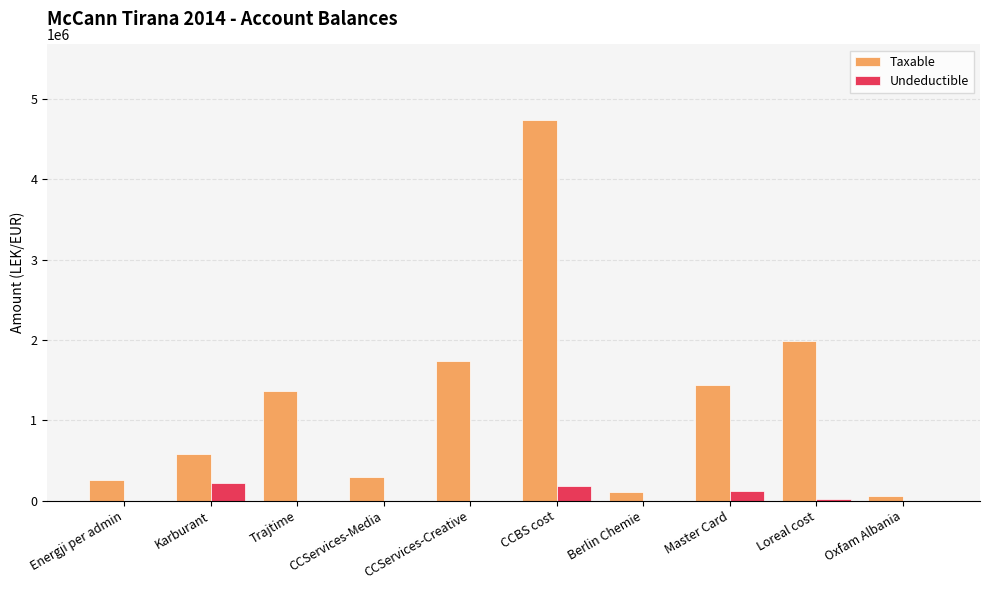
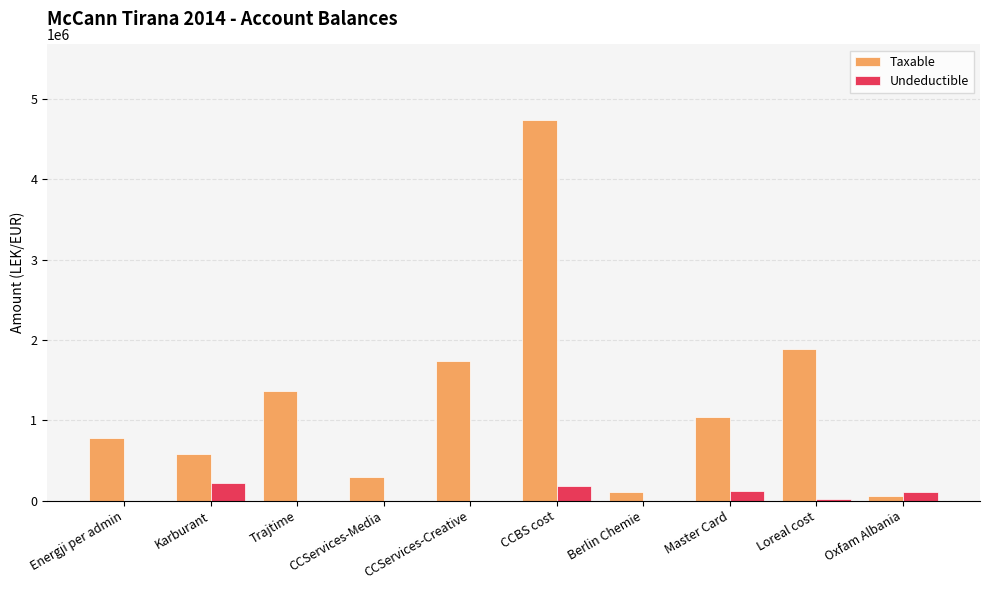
  {
    "Taxable": {
-     "Energji per admin": 300000,
+     "Energji per admin": 800000,
      "Karburant": 600000,
      "Trajtime": 1400000,
      "CCServices-Media": 300000,
      "CCServices-Creative": 1700000,
      "CCBS cost": 4700000,
      "Berlin Chemie": 100000,
-     "Master Card": 1400000,
-     "Loreal cost": 2000000,
+     "Master Card": 1000000,
+     "Loreal cost": 1900000,
      "Oxfam Albania": 100000
    },
    "Undeductible": {
      "Energji per admin": 0,
      "Karburant": 200000,
      "Trajtime": 0,
      "CCServices-Media": 0,
      "CCServices-Creative": 0,
      "CCBS cost": 200000,
      "Berlin Chemie": 0,
      "Master Card": 100000,
-     "Oxfam Albania": 0
+     "Oxfam Albania": 100000
    }
  }
